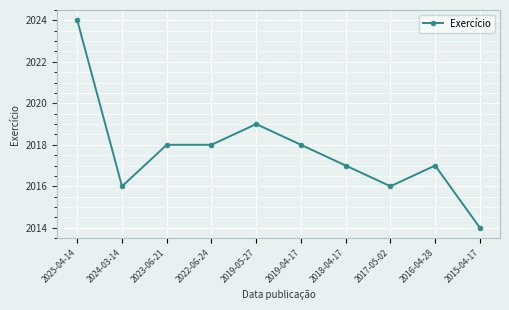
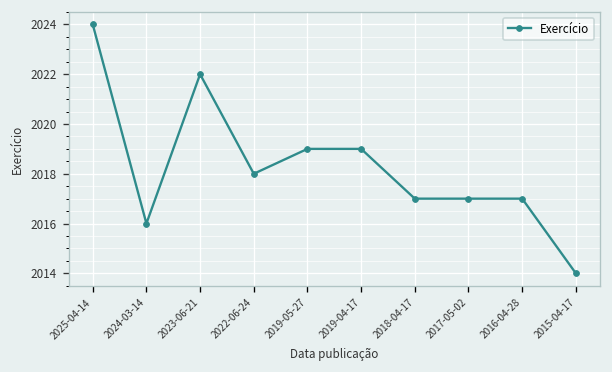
  {
    "2025-04-14": 2024,
    "2024-03-14": 2016,
-   "2023-06-21": 2018,
+   "2023-06-21": 2022,
    "2022-06-24": 2018,
    "2019-05-27": 2019,
-   "2019-04-17": 2018,
+   "2019-04-17": 2019,
    "2018-04-17": 2017,
-   "2017-05-02": 2016,
+   "2017-05-02": 2017,
    "2016-04-28": 2017,
    "2015-04-17": 2014
  }
